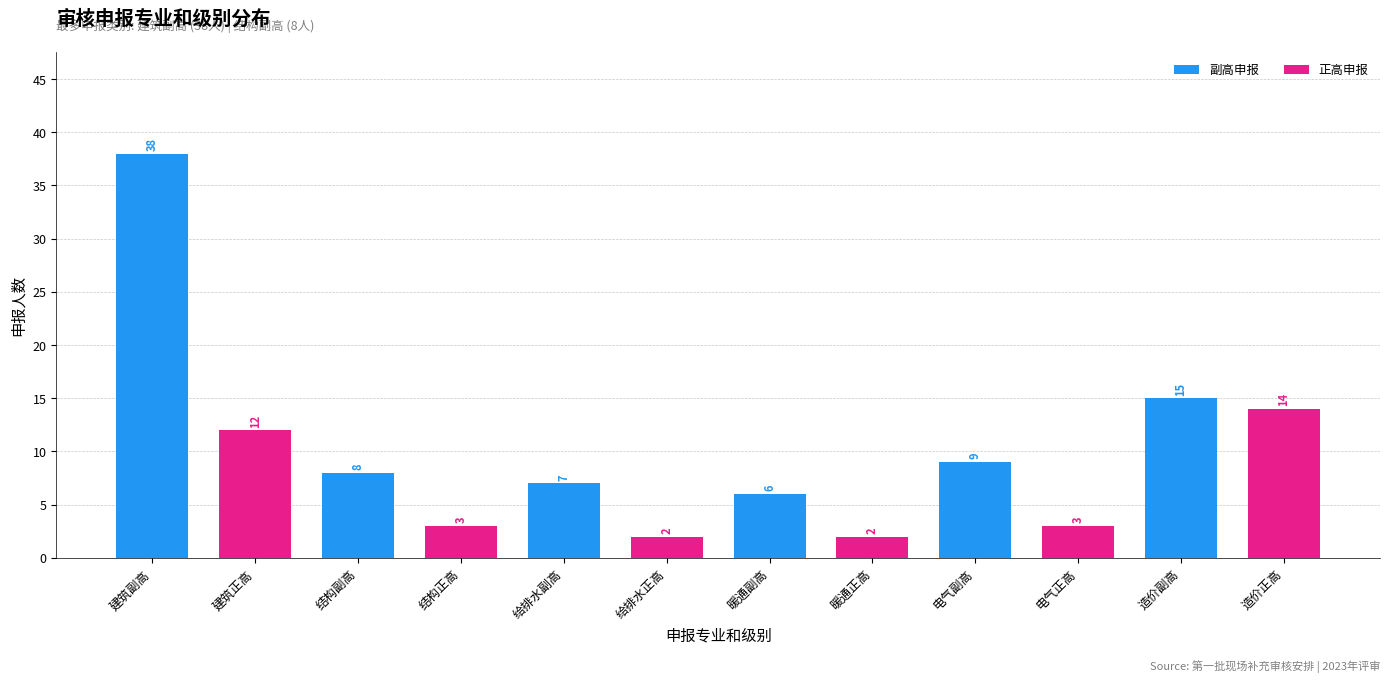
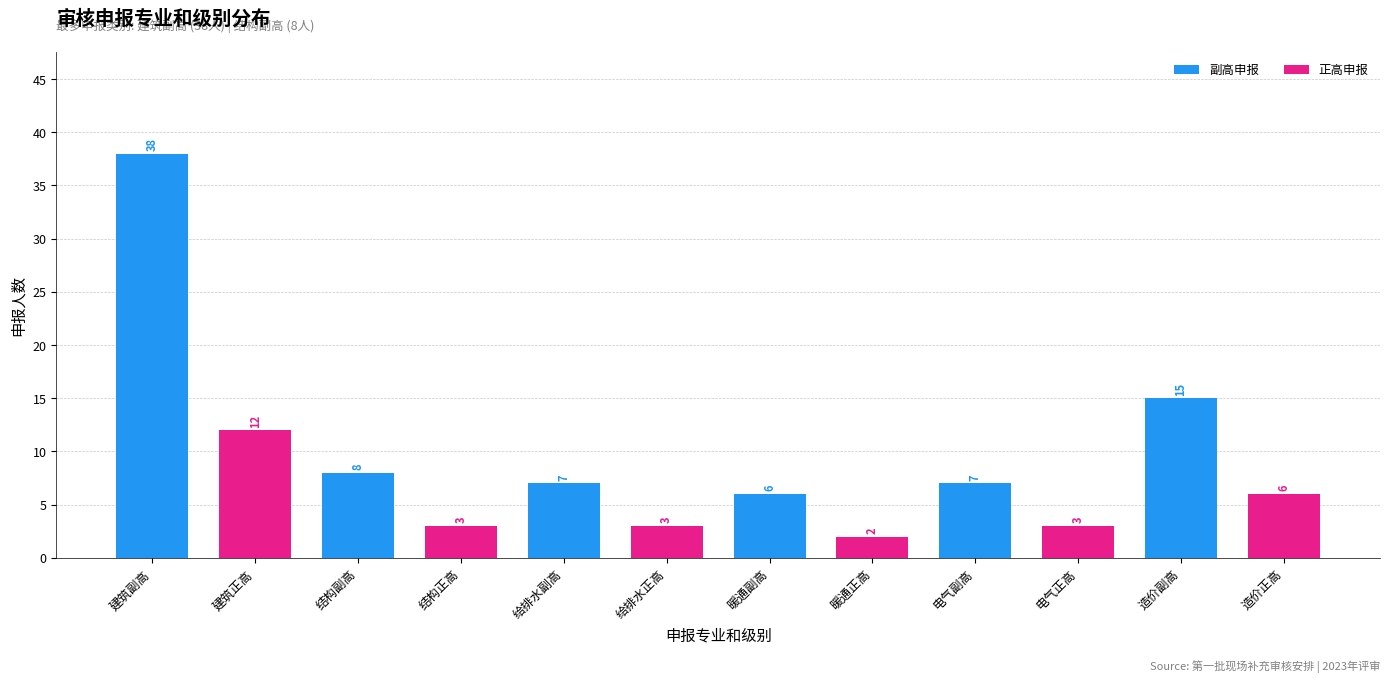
  {
    "副高申报": {
      "建筑副高": 38,
      "结构副高": 8,
      "给排水副高": 7,
      "暖通副高": 6,
-     "电气副高": 9,
+     "电气副高": 7,
      "造价副高": 15
    },
    "正高申报": {
      "建筑正高": 12,
      "结构正高": 3,
-     "给排水正高": 2,
+     "给排水正高": 3,
      "暖通正高": 2,
      "电气正高": 3,
-     "造价正高": 14
+     "造价正高": 6
    }
  }
